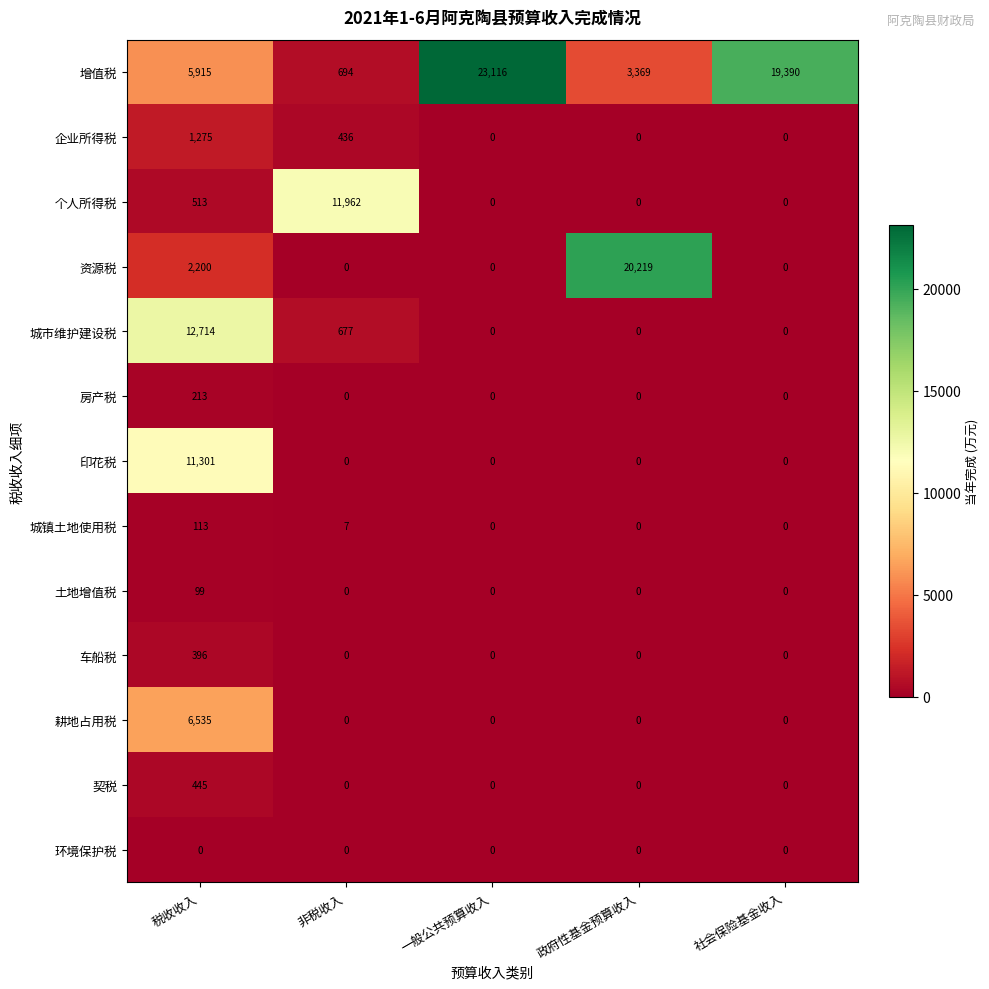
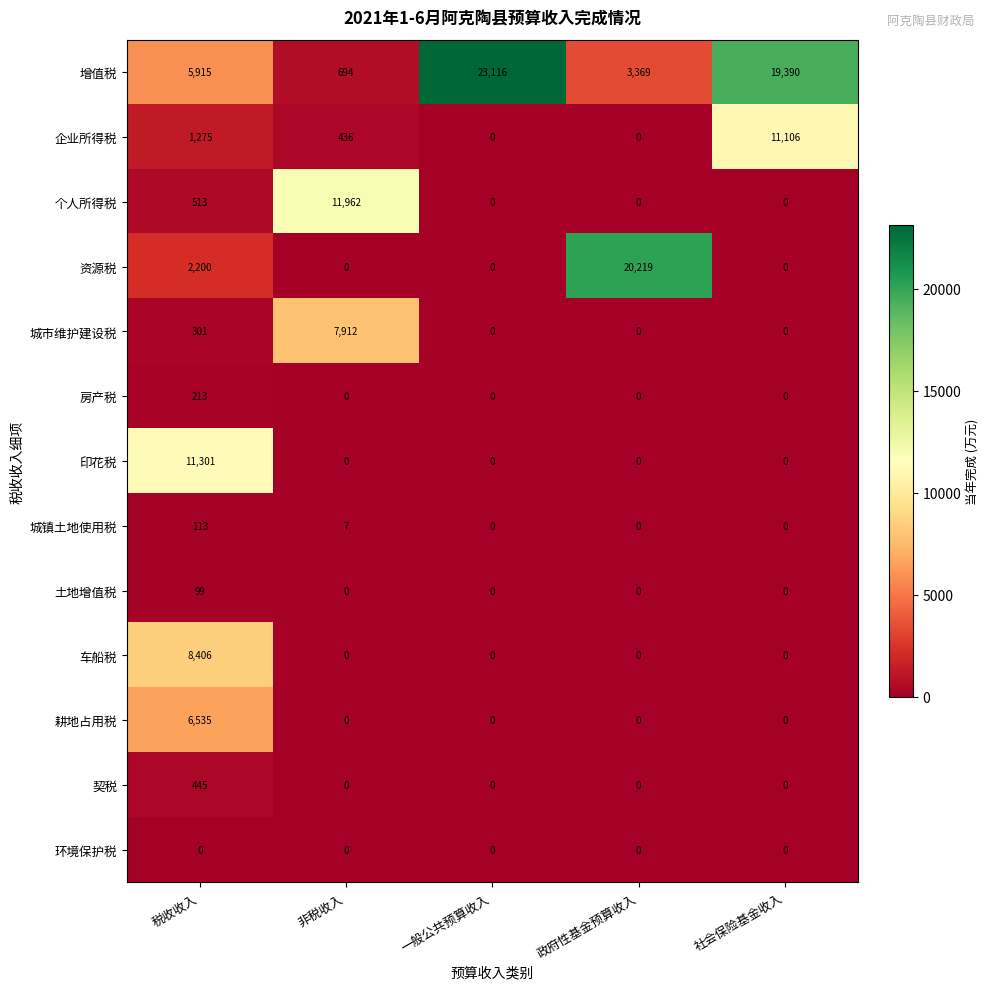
  {
    "增值税": {
      "税收收入": "5,915",
      "非税收入": "694",
      "一般公共预算收入": "23,116",
      "政府性基金预算收入": "3,369",
      "社会保险基金收入": "19,390"
    },
    "企业所得税": {
      "税收收入": "1,275",
      "非税收入": "436",
      "一般公共预算收入": "0",
      "政府性基金预算收入": "0",
-     "社会保险基金收入": "0"
+     "社会保险基金收入": "11,106"
    },
    "个人所得税": {
      "税收收入": "513",
      "非税收入": "11,962",
      "一般公共预算收入": "0",
      "政府性基金预算收入": "0",
      "社会保险基金收入": "0"
    },
    "资源税": {
      "税收收入": "2,200",
      "非税收入": "0",
      "一般公共预算收入": "0",
      "政府性基金预算收入": "20,219",
      "社会保险基金收入": "0"
    },
    "城市维护建设税": {
-     "税收收入": "12,714",
-     "非税收入": "677",
+     "税收收入": "301",
+     "非税收入": "7,912",
      "一般公共预算收入": "0",
      "政府性基金预算收入": "0",
      "社会保险基金收入": "0"
    },
    "房产税": {
      "税收收入": "213",
      "非税收入": "0",
      "一般公共预算收入": "0",
      "政府性基金预算收入": "0",
      "社会保险基金收入": "0"
    },
    "印花税": {
      "税收收入": "11,301",
      "非税收入": "0",
      "一般公共预算收入": "0",
      "政府性基金预算收入": "0",
      "社会保险基金收入": "0"
    },
    "城镇土地使用税": {
      "税收收入": "113",
      "非税收入": "7",
      "一般公共预算收入": "0",
      "政府性基金预算收入": "0",
      "社会保险基金收入": "0"
    },
    "土地增值税": {
      "税收收入": "99",
      "非税收入": "0",
      "一般公共预算收入": "0",
      "政府性基金预算收入": "0",
      "社会保险基金收入": "0"
    },
    "车船税": {
-     "税收收入": "396",
+     "税收收入": "8,406",
      "非税收入": "0",
      "一般公共预算收入": "0",
      "政府性基金预算收入": "0",
      "社会保险基金收入": "0"
    },
    "耕地占用税": {
      "税收收入": "6,535",
      "非税收入": "0",
      "一般公共预算收入": "0",
      "政府性基金预算收入": "0",
      "社会保险基金收入": "0"
    },
    "契税": {
      "税收收入": "445",
      "非税收入": "0",
      "一般公共预算收入": "0",
      "政府性基金预算收入": "0",
      "社会保险基金收入": "0"
    },
    "环境保护税": {
      "税收收入": "0",
      "非税收入": "0",
      "一般公共预算收入": "0",
      "政府性基金预算收入": "0",
      "社会保险基金收入": "0"
    }
  }
